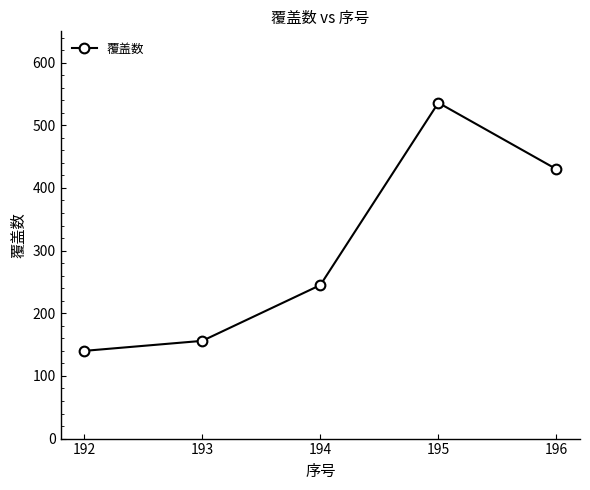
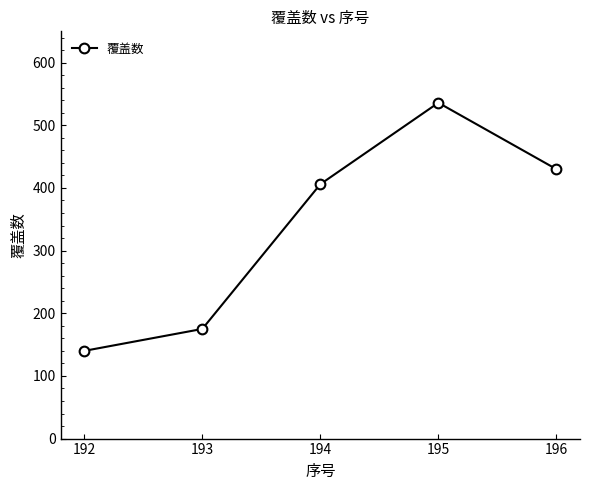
  {
    "192": 140,
-   "193": 160,
-   "194": 250,
+   "193": 180,
+   "194": 410,
    "195": 540,
    "196": 430
  }
